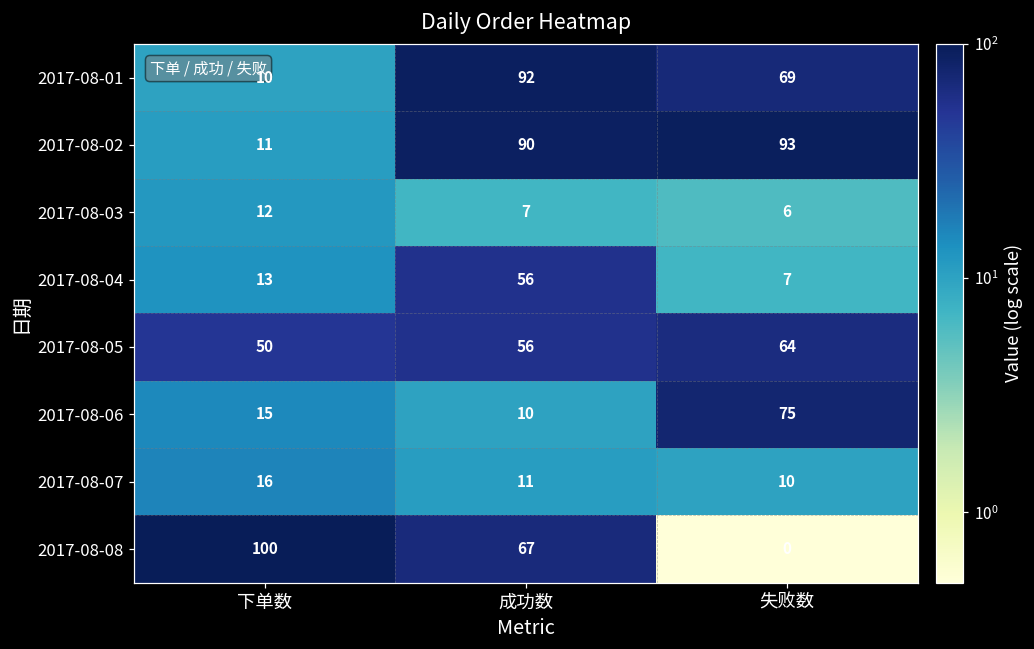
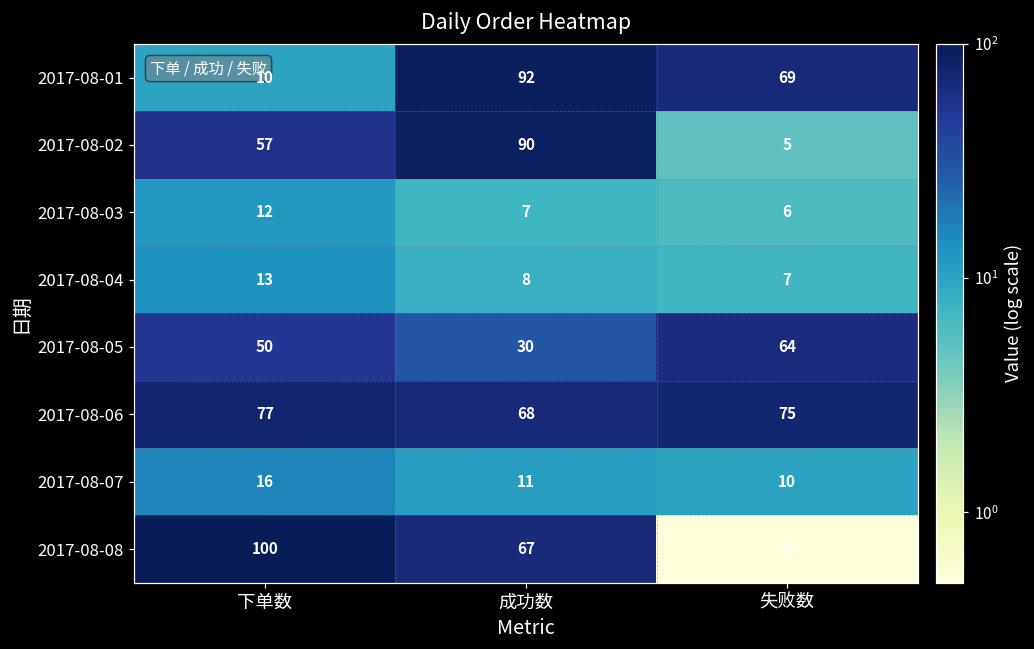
  {
    "2017-08-01": {
      "成功数": 92,
      "失败数": 69
    },
    "2017-08-02": {
-     "下单数": 11,
+     "下单数": 57,
      "成功数": 90,
-     "失败数": 93
+     "失败数": 5
    },
    "2017-08-03": {
      "下单数": 12,
      "成功数": 7,
      "失败数": 6
    },
    "2017-08-04": {
      "下单数": 13,
-     "成功数": 56,
+     "成功数": 8,
      "失败数": 7
    },
    "2017-08-05": {
      "下单数": 50,
-     "成功数": 56,
+     "成功数": 30,
      "失败数": 64
    },
    "2017-08-06": {
-     "下单数": 15,
-     "成功数": 10,
+     "下单数": 77,
+     "成功数": 68,
      "失败数": 75
    },
    "2017-08-07": {
      "下单数": 16,
      "成功数": 11,
      "失败数": 10
    },
    "2017-08-08": {
      "下单数": 100,
      "成功数": 67
    }
  }
